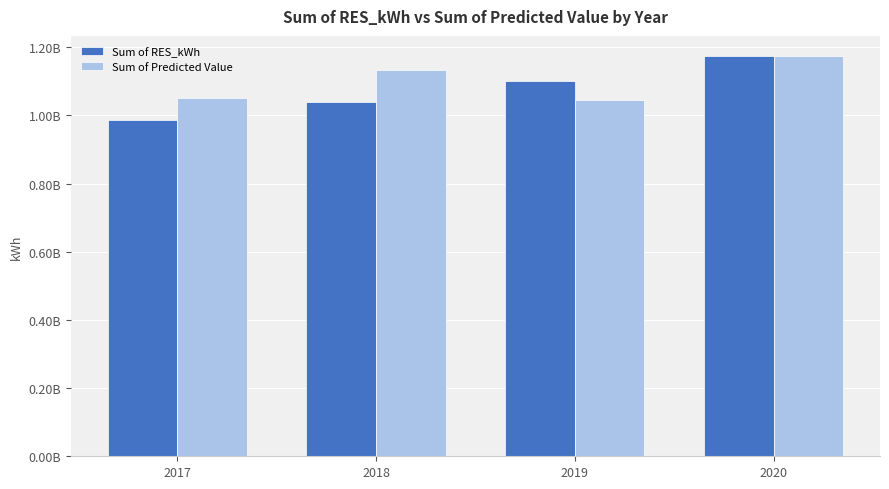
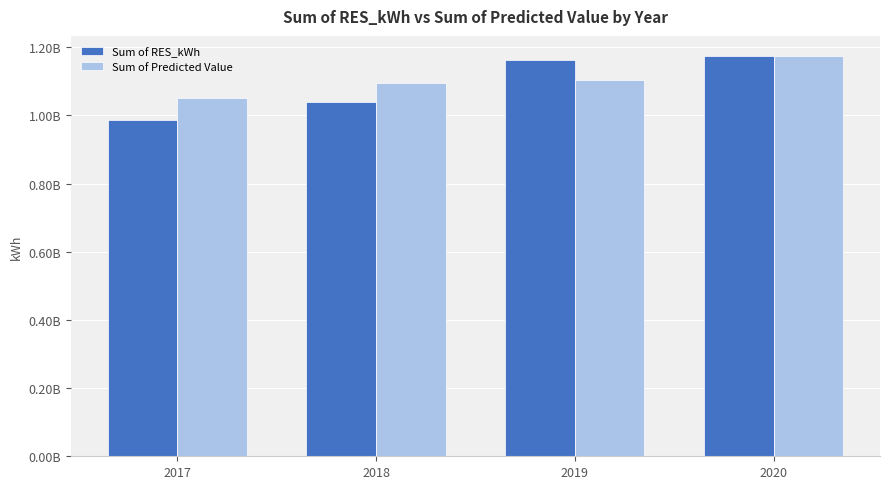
  {
    "Sum of RES_kWh": {
      "2017": 990000000,
      "2018": 1040000000,
-     "2019": 1100000000,
+     "2019": 1160000000,
      "2020": 1170000000
    },
    "Sum of Predicted Value": {
      "2017": 1050000000,
-     "2018": 1130000000,
-     "2019": 1050000000,
+     "2018": 1090000000,
+     "2019": 1100000000,
      "2020": 1170000000
    }
  }
